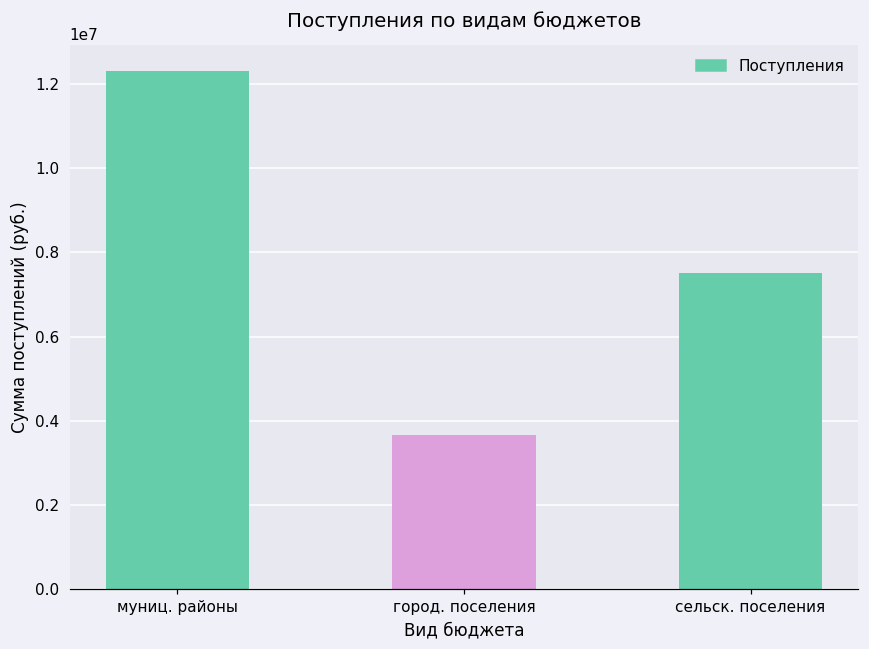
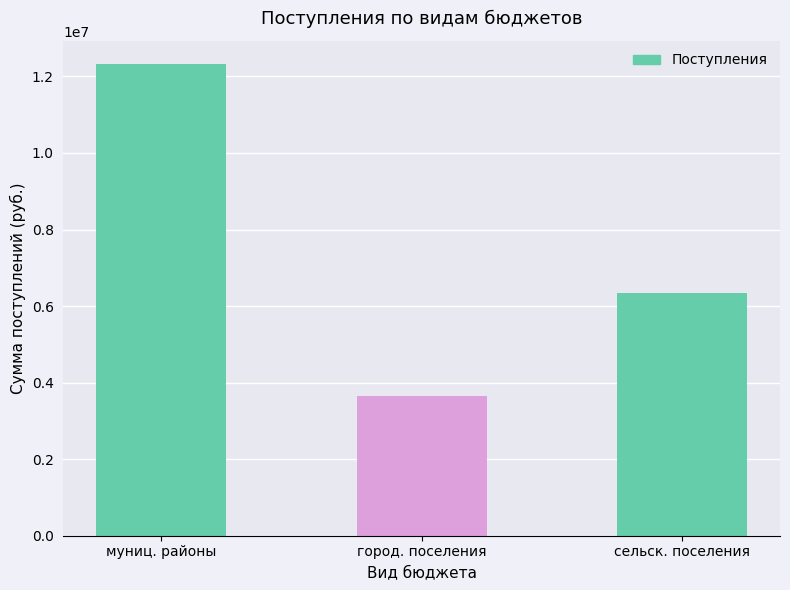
  {
    "муниц. районы": 12300000,
    "город. поселения": 3700000,
-   "сельск. поселения": 7500000
+   "сельск. поселения": 6300000
  }
